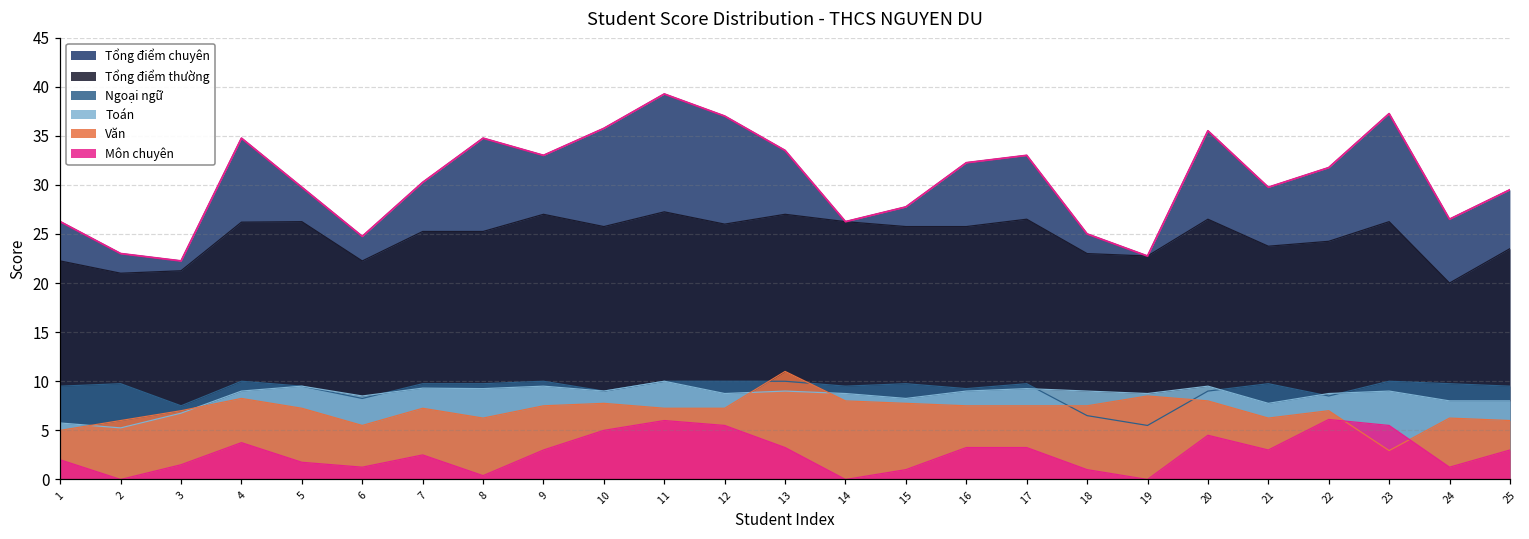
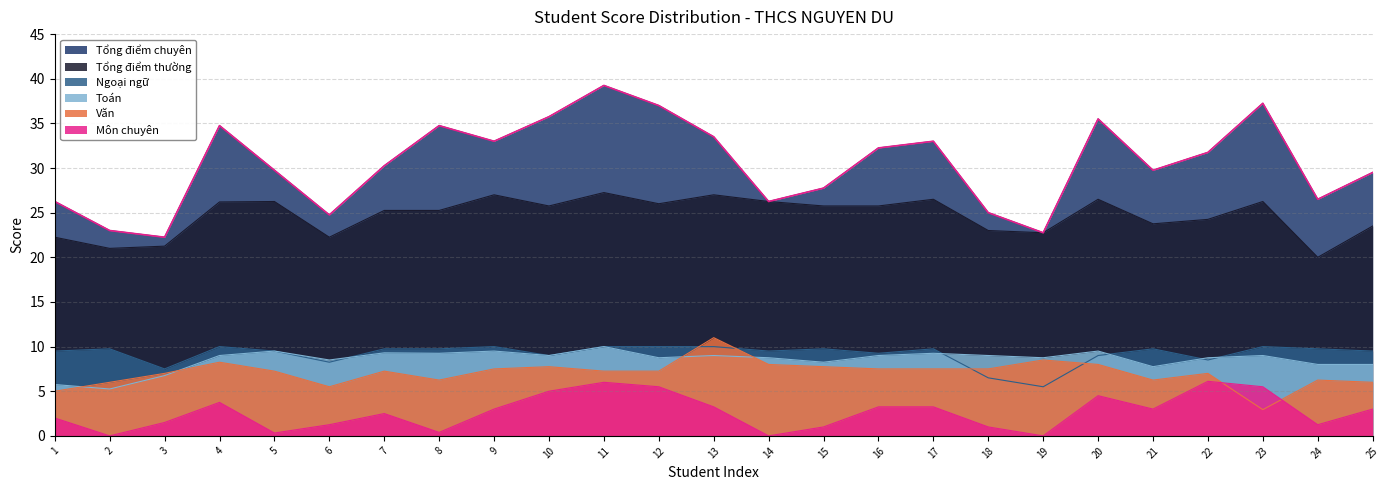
  {
    "Tổng điểm thường": {
      "1": 22,
      "2": 21,
      "3": 21,
      "4": 26,
      "5": 26,
      "6": 22,
      "7": 25,
      "8": 25,
      "9": 27,
      "10": 26,
      "11": 27,
      "12": 26,
      "13": 27,
      "15": 26,
      "16": 26,
      "17": 27,
      "18": 23,
      "20": 27,
      "21": 24,
      "22": 24,
      "23": 26,
      "24": 20,
      "25": 24
    },
    "Toán": {
      "1": 6,
      "2": 5,
      "4": 9,
      "7": 9,
      "8": 9,
      "9": 10,
      "12": 9,
      "13": 9,
      "14": 9,
      "15": 8,
      "17": 9,
      "18": 9,
      "20": 10,
      "21": 8,
      "23": 9,
      "24": 8,
      "25": 8
    },
    "Văn": {
      "1": 5,
      "2": 6,
      "4": 8,
      "5": 7,
      "6": 6,
      "7": 7,
      "8": 6,
      "9": 8,
      "10": 8,
      "11": 7,
      "12": 7,
      "13": 11,
      "14": 8,
      "15": 8,
      "16": 8,
      "17": 8,
      "18": 8,
      "20": 8,
      "21": 6,
      "22": 7,
      "23": 3,
      "24": 6,
      "25": 6
    },
    "Môn chuyên": {
      "1": 2,
      "2": 0,
      "3": 2,
      "4": 4,
-     "5": 2,
+     "5": 0,
      "6": 1,
      "7": 3,
      "8": 0,
      "9": 3,
      "10": 5,
      "11": 6,
      "12": 6,
      "13": 3,
      "14": 0,
      "15": 1,
      "16": 3,
      "17": 3,
      "18": 1,
      "19": 0,
      "20": 5,
      "21": 3,
      "22": 6,
      "23": 6,
      "24": 1,
      "25": 3
    }
  }
